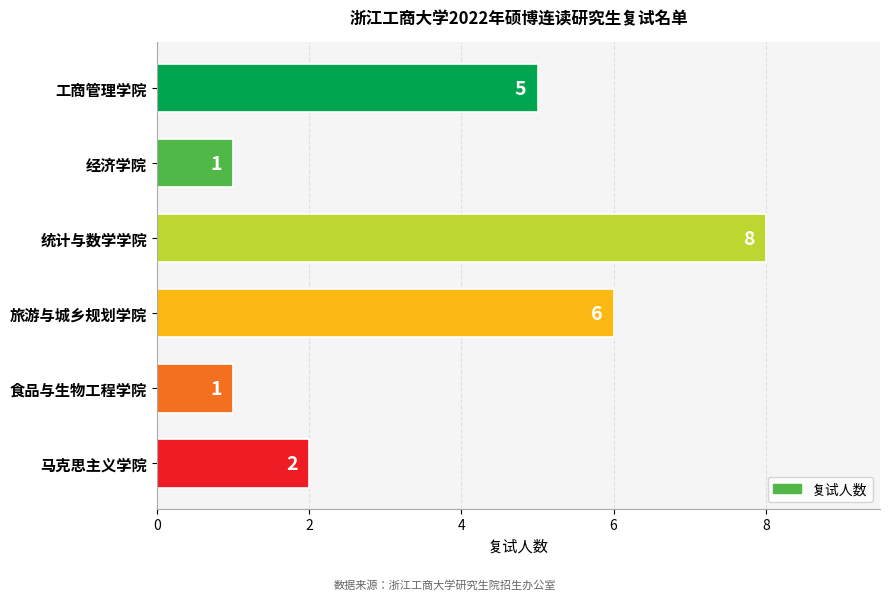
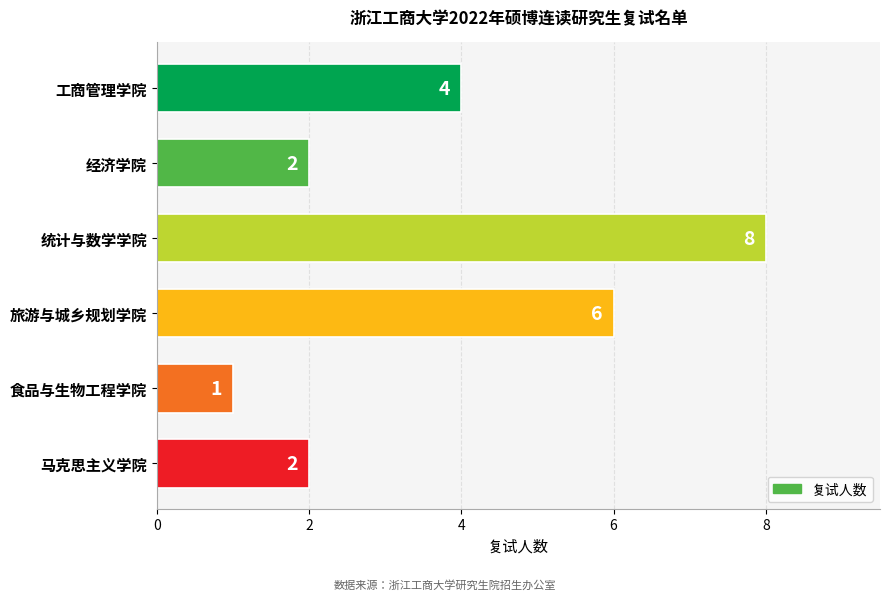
  {
-   "工商管理学院": 5,
-   "经济学院": 1,
+   "工商管理学院": 4,
+   "经济学院": 2,
    "统计与数学学院": 8,
    "旅游与城乡规划学院": 6,
    "食品与生物工程学院": 1,
    "马克思主义学院": 2
  }
